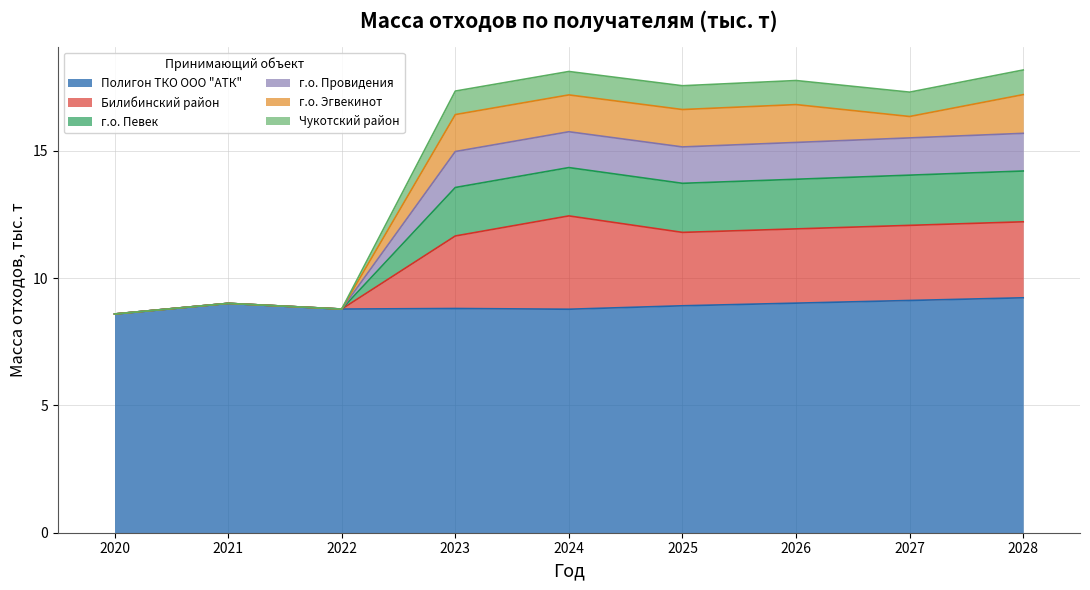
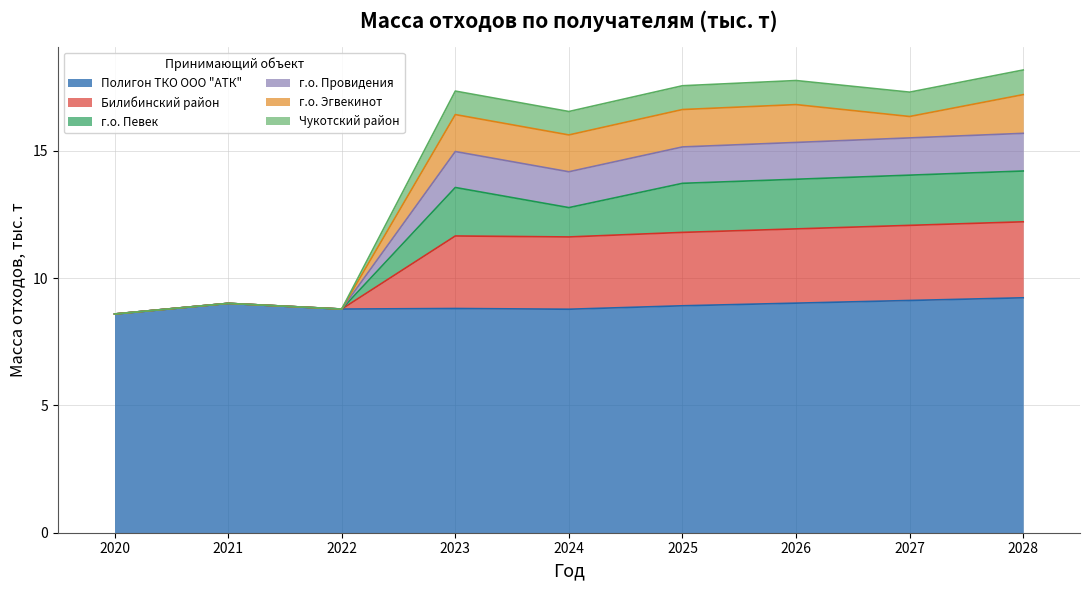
  {
    "Полигон ТКО ООО \"АТК\"": {
      "2023": 8.8,
      "2024": 8.8,
      "2025": 8.9,
      "2026": 9.0,
      "2027": 9.1,
      "2028": 9.2
    },
    "Билибинский район": {
      "2023": 2.8,
-     "2024": 3.7,
+     "2024": 2.8,
      "2025": 2.9,
      "2026": 2.9,
      "2027": 3.0,
      "2028": 3.0
    },
    "г.о. Певек": {
      "2023": 1.9,
-     "2024": 1.9,
+     "2024": 1.2,
      "2025": 1.9,
      "2026": 1.9,
      "2027": 2.0,
      "2028": 2.0
    },
    "г.о. Провидения": {
      "2023": 1.4,
      "2024": 1.4,
      "2025": 1.4,
      "2026": 1.4,
      "2027": 1.5,
      "2028": 1.5
    },
    "г.о. Эгвекинот": {
      "2023": 1.5,
      "2024": 1.4,
      "2025": 1.5,
      "2026": 1.5,
      "2027": 0.8,
      "2028": 1.5
    },
    "Чукотский район": {
      "2023": 0.9,
      "2024": 0.9,
      "2025": 0.9,
      "2026": 0.9,
      "2027": 1.0,
      "2028": 1.0
    }
  }
